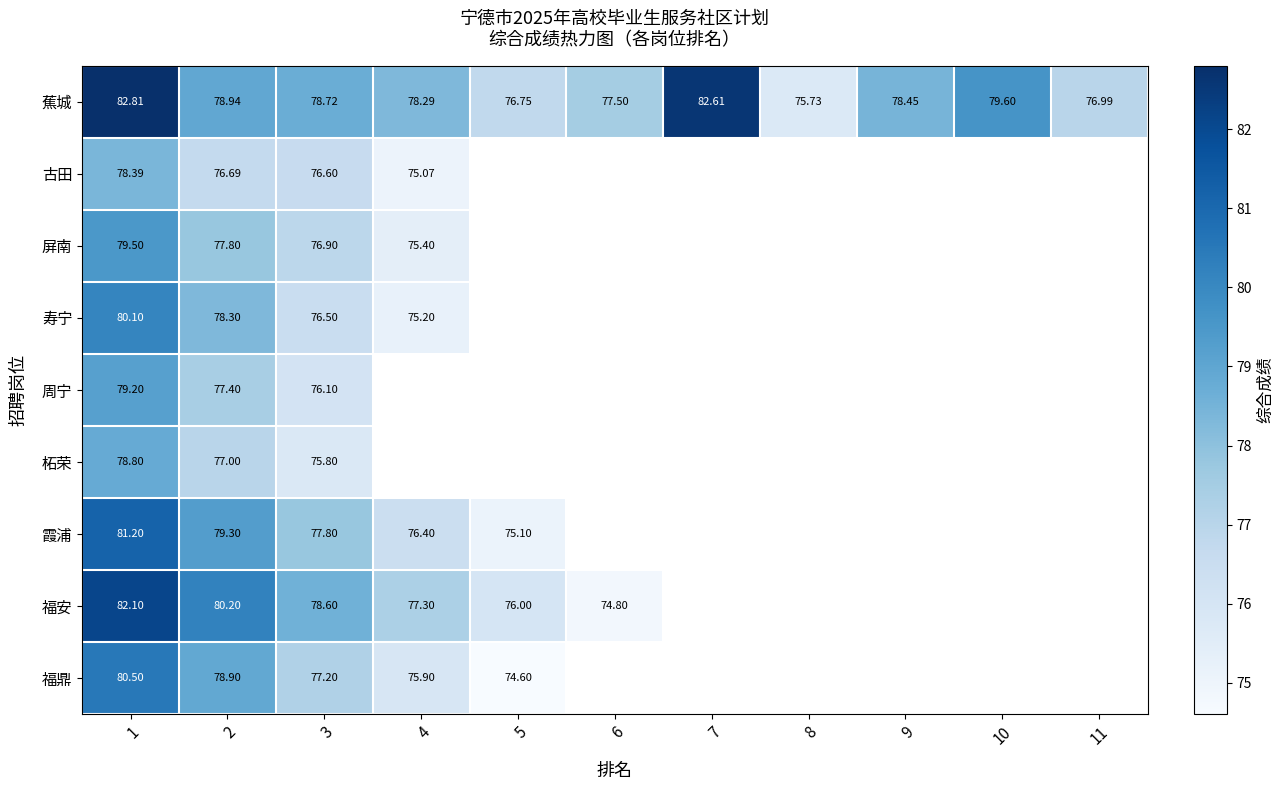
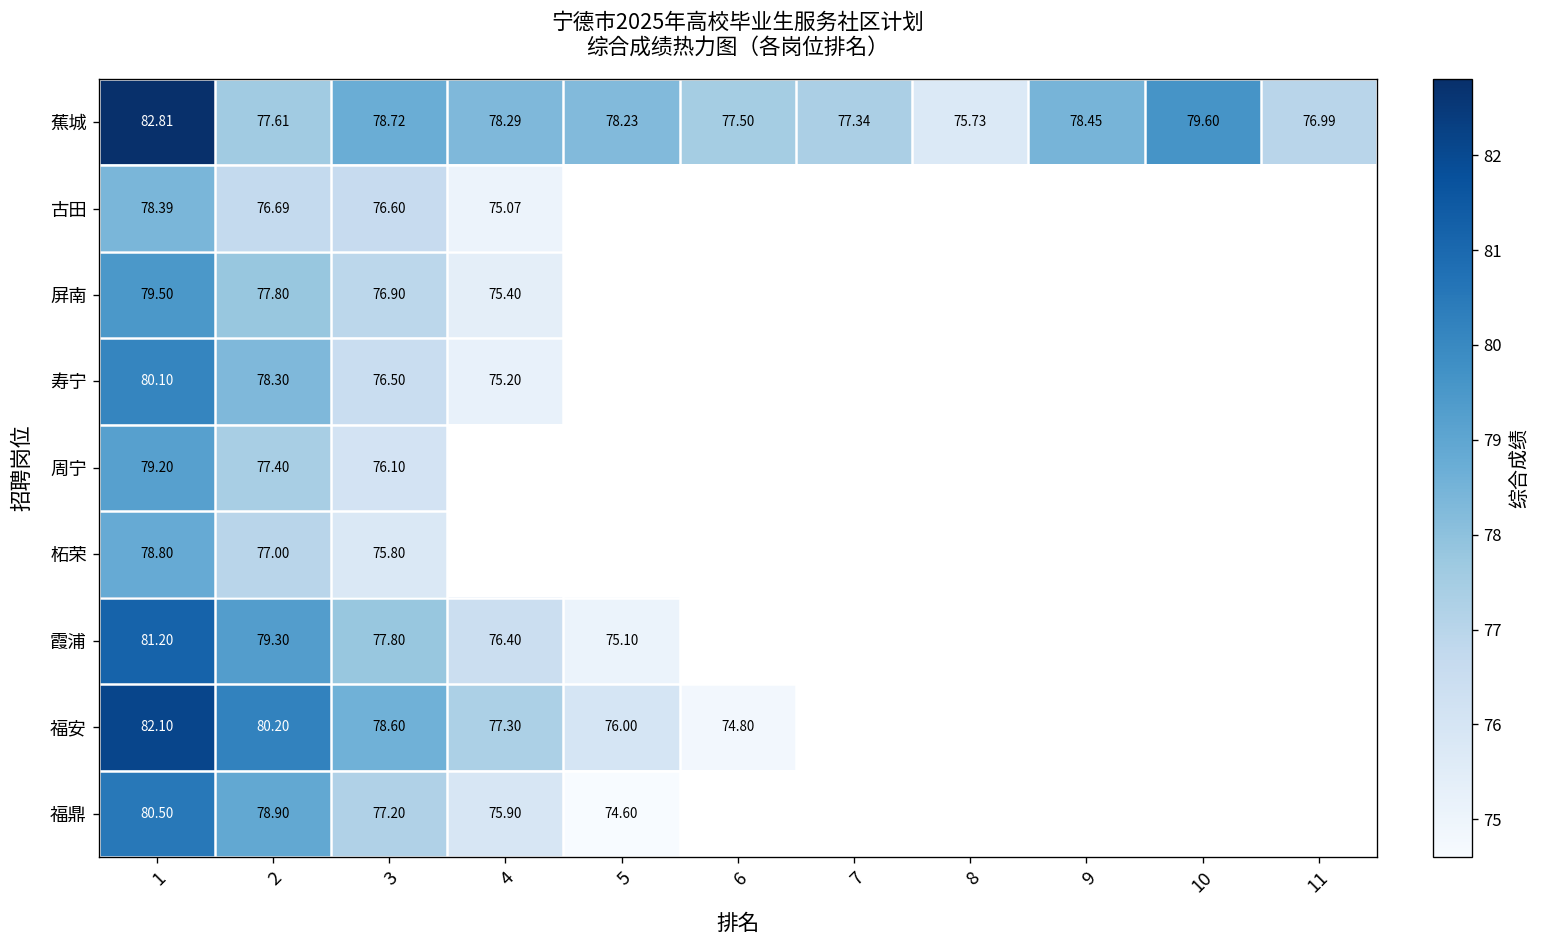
  {
    "蕉城": {
      "1": 82.81,
-     "2": 78.94,
+     "2": 77.61,
      "3": 78.72,
      "4": 78.29,
-     "5": 76.75,
+     "5": 78.23,
      "6": 77.50,
-     "7": 82.61,
+     "7": 77.34,
      "8": 75.73,
      "9": 78.45,
      "10": 79.60,
      "11": 76.99
    },
    "古田": {
      "1": 78.39,
      "2": 76.69,
      "3": 76.60,
      "4": 75.07
    },
    "屏南": {
      "1": 79.50,
      "2": 77.80,
      "3": 76.90,
      "4": 75.40
    },
    "寿宁": {
      "1": 80.10,
      "2": 78.30,
      "3": 76.50,
      "4": 75.20
    },
    "周宁": {
      "1": 79.20,
      "2": 77.40,
      "3": 76.10
    },
    "柘荣": {
      "1": 78.80,
      "2": 77.00,
      "3": 75.80
    },
    "霞浦": {
      "1": 81.20,
      "2": 79.30,
      "3": 77.80,
      "4": 76.40,
      "5": 75.10
    },
    "福安": {
      "1": 82.10,
      "2": 80.20,
      "3": 78.60,
      "4": 77.30,
      "5": 76.00,
      "6": 74.80
    },
    "福鼎": {
      "1": 80.50,
      "2": 78.90,
      "3": 77.20,
      "4": 75.90,
      "5": 74.60
    }
  }
